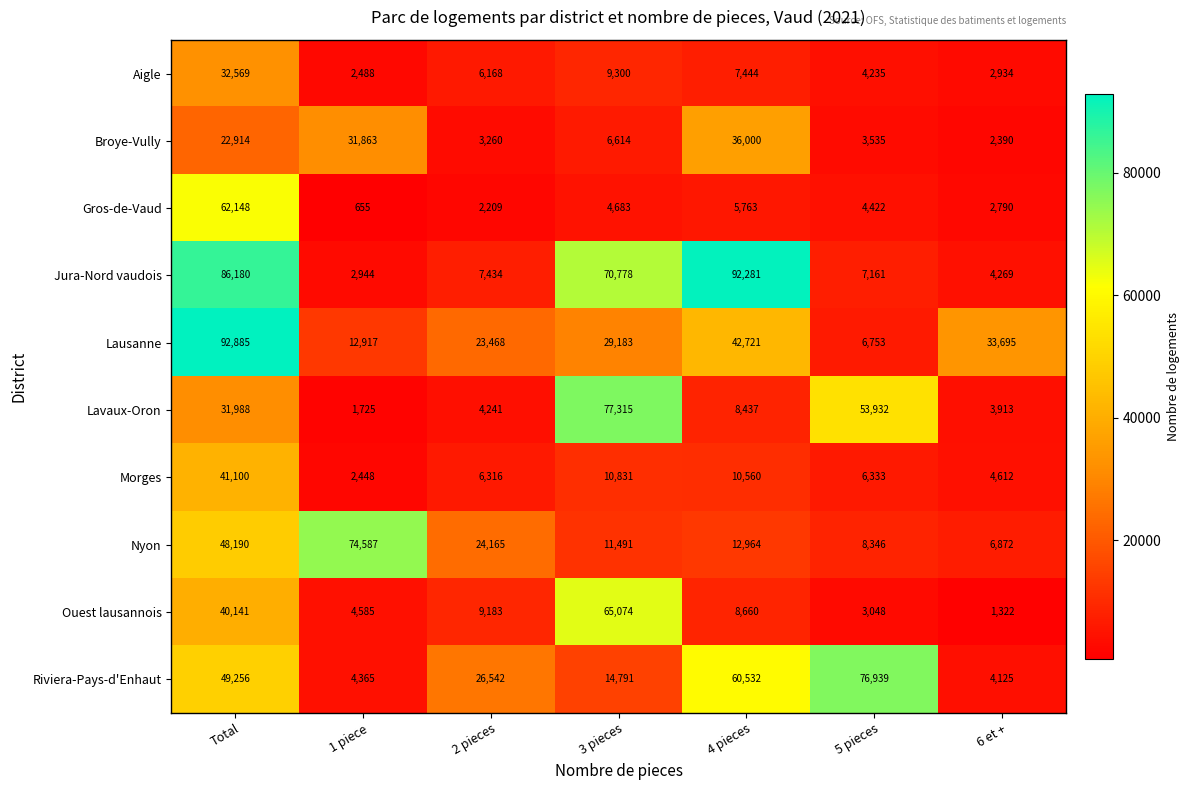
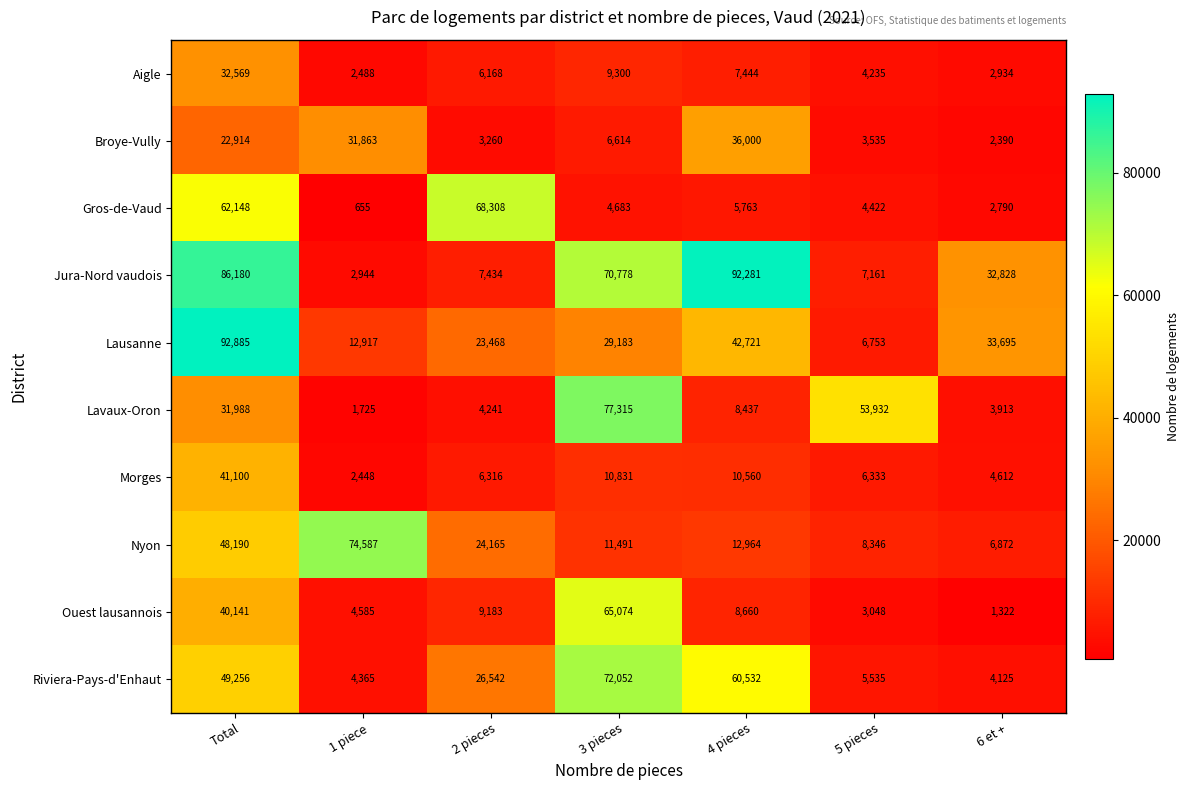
  {
    "Aigle": {
      "Total": "32,569",
      "1 piece": "2,488",
      "2 pieces": "6,168",
      "3 pieces": "9,300",
      "4 pieces": "7,444",
      "5 pieces": "4,235",
      "6 et +": "2,934"
    },
    "Broye-Vully": {
      "Total": "22,914",
      "1 piece": "31,863",
      "2 pieces": "3,260",
      "3 pieces": "6,614",
      "4 pieces": "36,000",
      "5 pieces": "3,535",
      "6 et +": "2,390"
    },
    "Gros-de-Vaud": {
      "Total": "62,148",
      "1 piece": "655",
-     "2 pieces": "2,209",
+     "2 pieces": "68,308",
      "3 pieces": "4,683",
      "4 pieces": "5,763",
      "5 pieces": "4,422",
      "6 et +": "2,790"
    },
    "Jura-Nord vaudois": {
      "Total": "86,180",
      "1 piece": "2,944",
      "2 pieces": "7,434",
      "3 pieces": "70,778",
      "4 pieces": "92,281",
      "5 pieces": "7,161",
-     "6 et +": "4,269"
+     "6 et +": "32,828"
    },
    "Lausanne": {
      "Total": "92,885",
      "1 piece": "12,917",
      "2 pieces": "23,468",
      "3 pieces": "29,183",
      "4 pieces": "42,721",
      "5 pieces": "6,753",
      "6 et +": "33,695"
    },
    "Lavaux-Oron": {
      "Total": "31,988",
      "1 piece": "1,725",
      "2 pieces": "4,241",
      "3 pieces": "77,315",
      "4 pieces": "8,437",
      "5 pieces": "53,932",
      "6 et +": "3,913"
    },
    "Morges": {
      "Total": "41,100",
      "1 piece": "2,448",
      "2 pieces": "6,316",
      "3 pieces": "10,831",
      "4 pieces": "10,560",
      "5 pieces": "6,333",
      "6 et +": "4,612"
    },
    "Nyon": {
      "Total": "48,190",
      "1 piece": "74,587",
      "2 pieces": "24,165",
      "3 pieces": "11,491",
      "4 pieces": "12,964",
      "5 pieces": "8,346",
      "6 et +": "6,872"
    },
    "Ouest lausannois": {
      "Total": "40,141",
      "1 piece": "4,585",
      "2 pieces": "9,183",
      "3 pieces": "65,074",
      "4 pieces": "8,660",
      "5 pieces": "3,048",
      "6 et +": "1,322"
    },
    "Riviera-Pays-d'Enhaut": {
      "Total": "49,256",
      "1 piece": "4,365",
      "2 pieces": "26,542",
-     "3 pieces": "14,791",
+     "3 pieces": "72,052",
      "4 pieces": "60,532",
-     "5 pieces": "76,939",
+     "5 pieces": "5,535",
      "6 et +": "4,125"
    }
  }
